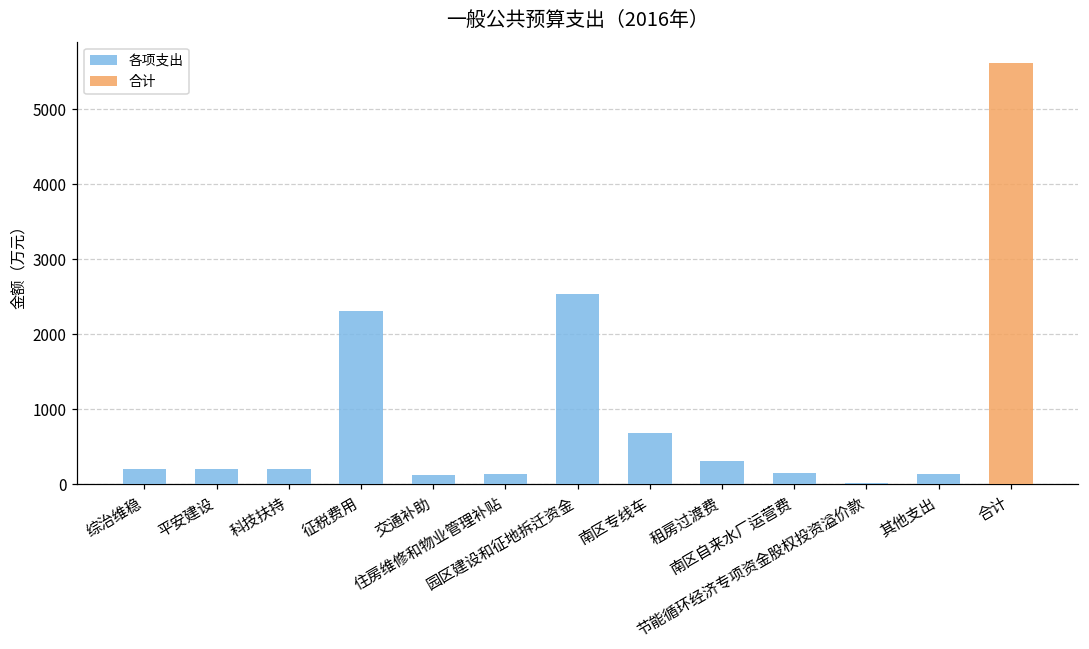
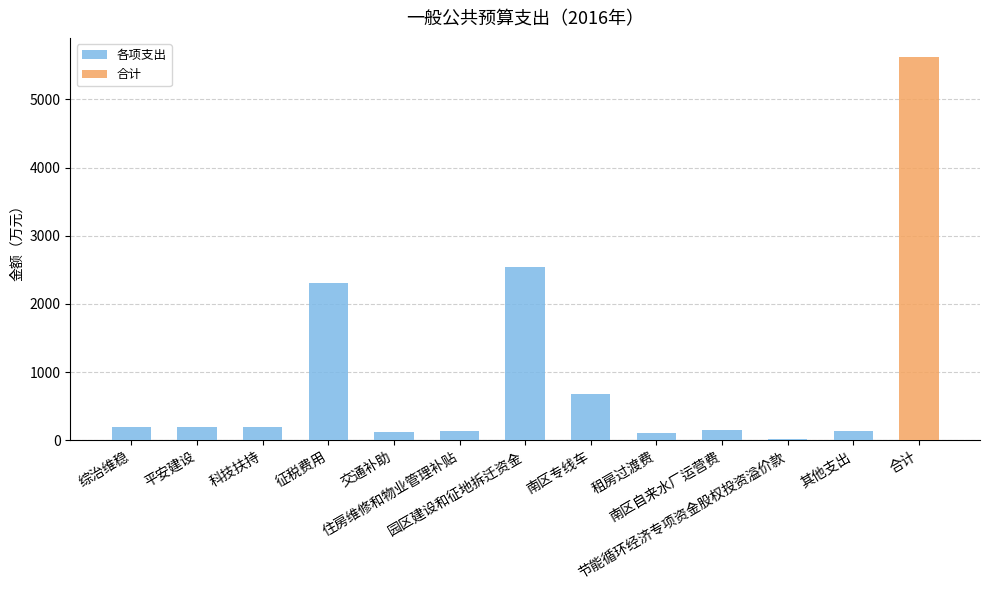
  {
    "各项支出": {
      "综治维稳": 200,
      "平安建设": 200,
      "科技扶持": 200,
      "征税费用": 2300,
      "交通补助": 100,
      "住房维修和物业管理补贴": 100,
      "园区建设和征地拆迁资金": 2500,
      "南区专线车": 700,
-     "租房过渡费": 300,
+     "租房过渡费": 100,
      "南区自来水厂运营费": 200,
      "其他支出": 100,
      "合计": 0
    },
    "合计": {
      "综治维稳": 0,
      "平安建设": 0,
      "科技扶持": 0,
      "征税费用": 0,
      "交通补助": 0,
      "住房维修和物业管理补贴": 0,
      "园区建设和征地拆迁资金": 0,
      "南区专线车": 0,
      "租房过渡费": 0,
      "南区自来水厂运营费": 0,
      "节能循环经济专项资金股权投资溢价款": 0,
      "其他支出": 0,
      "合计": 5600
    }
  }
